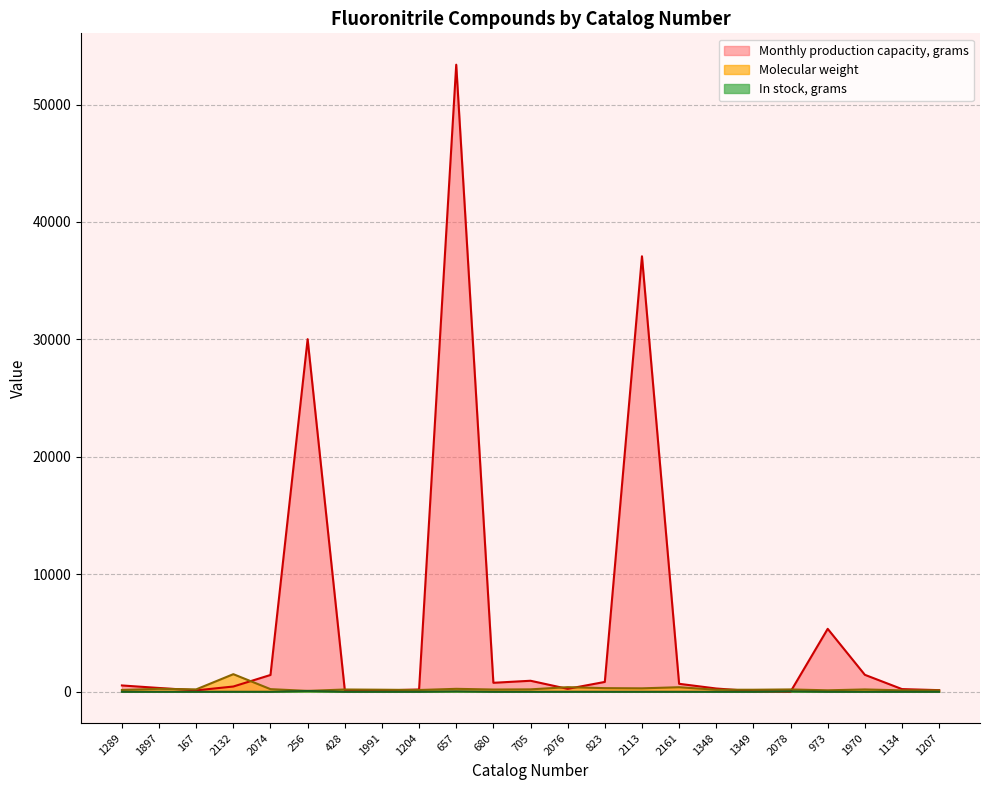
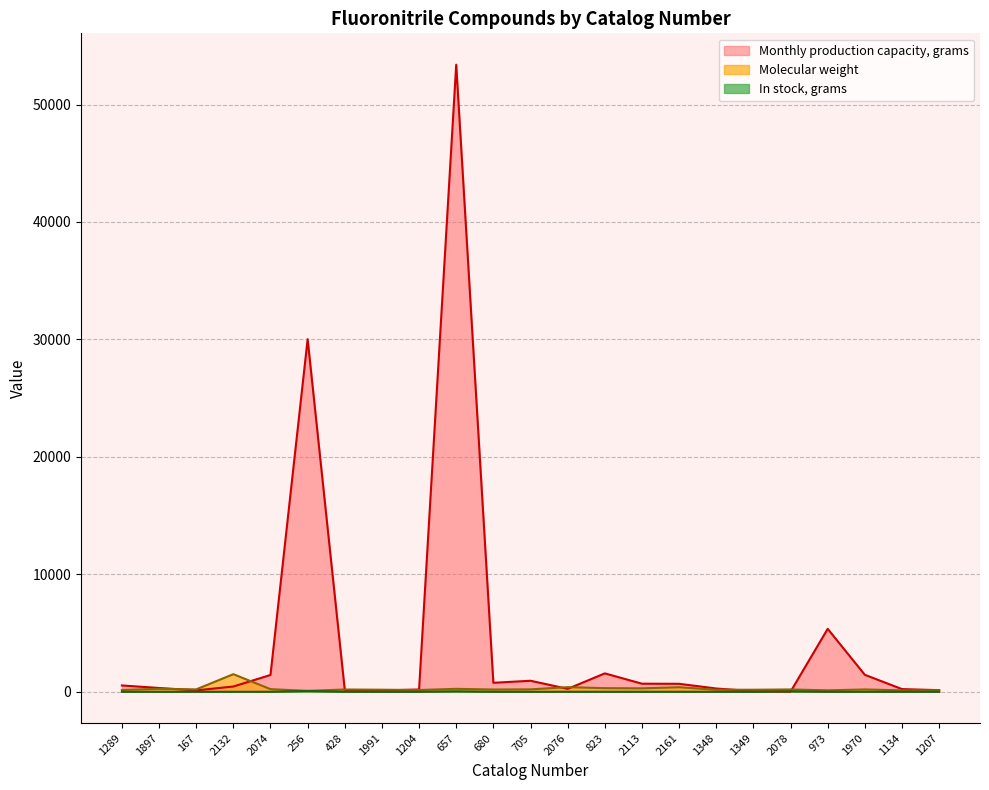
  {
    "Monthly production capacity, grams": {
      "1289": 500,
      "2132": 500,
      "2074": 1400,
      "256": 30000,
      "657": 53400,
      "680": 800,
      "705": 900,
-     "823": 800,
-     "2113": 37100,
+     "823": 1600,
+     "2113": 700,
      "2161": 700,
      "973": 5400,
      "1970": 1400
    },
    "Molecular weight": {
      "2132": 1500,
      "2074": 200,
      "823": 300,
      "2113": 300,
      "2161": 400
    },
    "In stock, grams": {
      "1897": 0,
      "2132": 0,
      "2074": 0,
      "2076": 0,
      "823": 0,
      "2113": 0,
      "2161": 0
    }
  }
